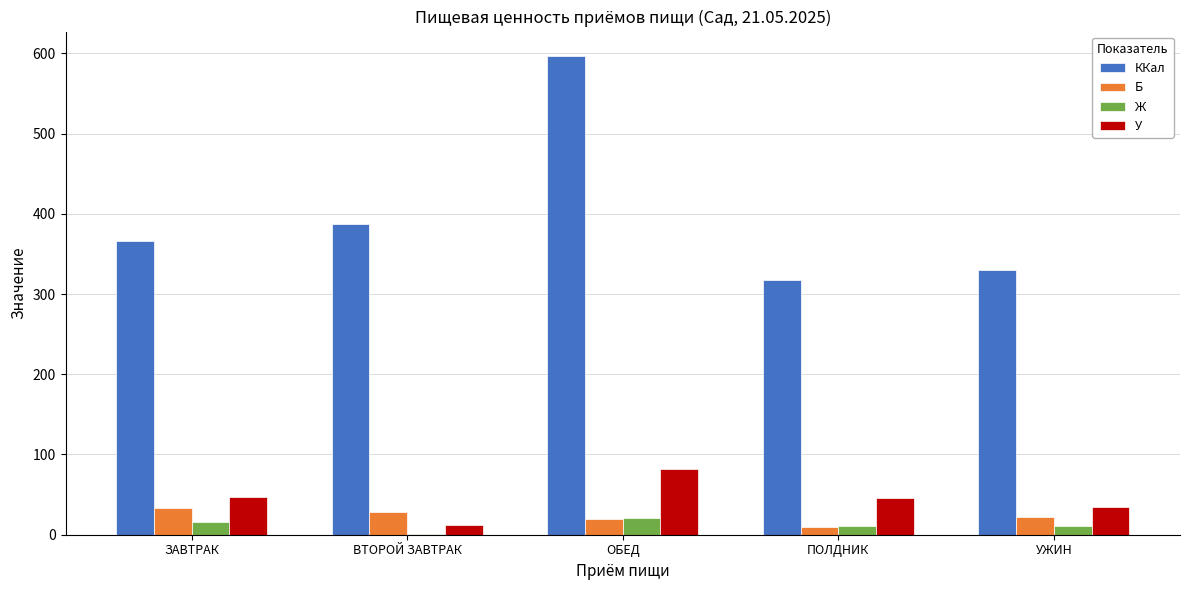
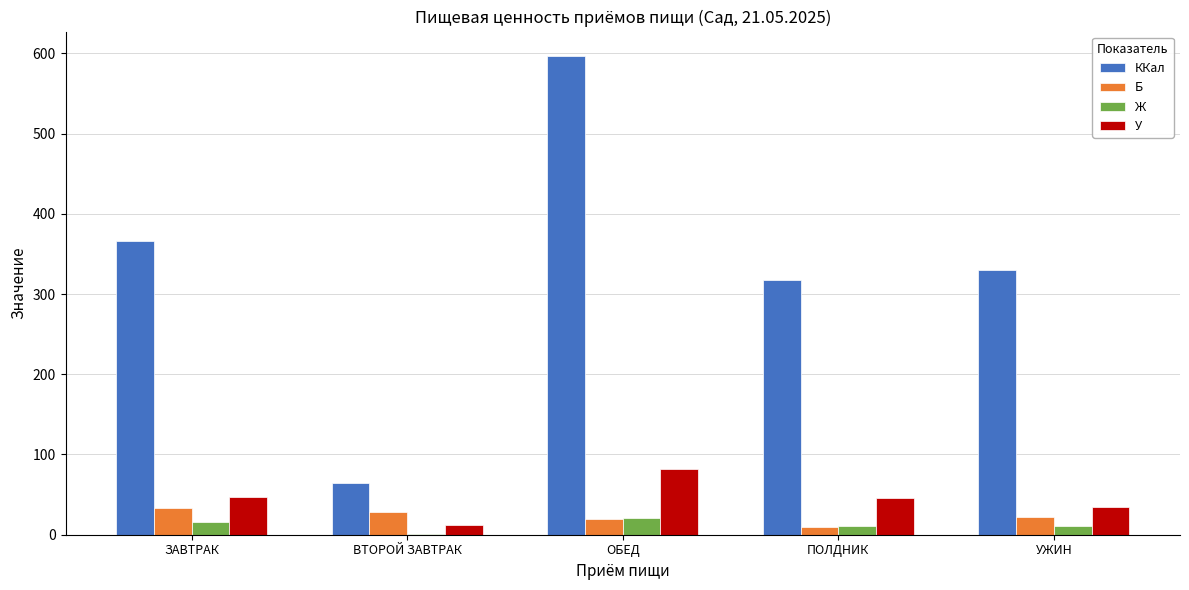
  {
    "ККал": {
      "ЗАВТРАК": 370,
-     "ВТОРОЙ ЗАВТРАК": 390,
+     "ВТОРОЙ ЗАВТРАК": 60,
      "ОБЕД": 600,
      "ПОЛДНИК": 320,
      "УЖИН": 330
    },
    "Б": {
      "ЗАВТРАК": 30,
      "ВТОРОЙ ЗАВТРАК": 30,
      "ОБЕД": 20,
      "ПОЛДНИК": 10,
      "УЖИН": 20
    },
    "Ж": {
      "ЗАВТРАК": 20,
      "ОБЕД": 20,
      "ПОЛДНИК": 10,
      "УЖИН": 10
    },
    "У": {
      "ЗАВТРАК": 50,
      "ВТОРОЙ ЗАВТРАК": 10,
      "ОБЕД": 80,
      "ПОЛДНИК": 50,
      "УЖИН": 30
    }
  }
